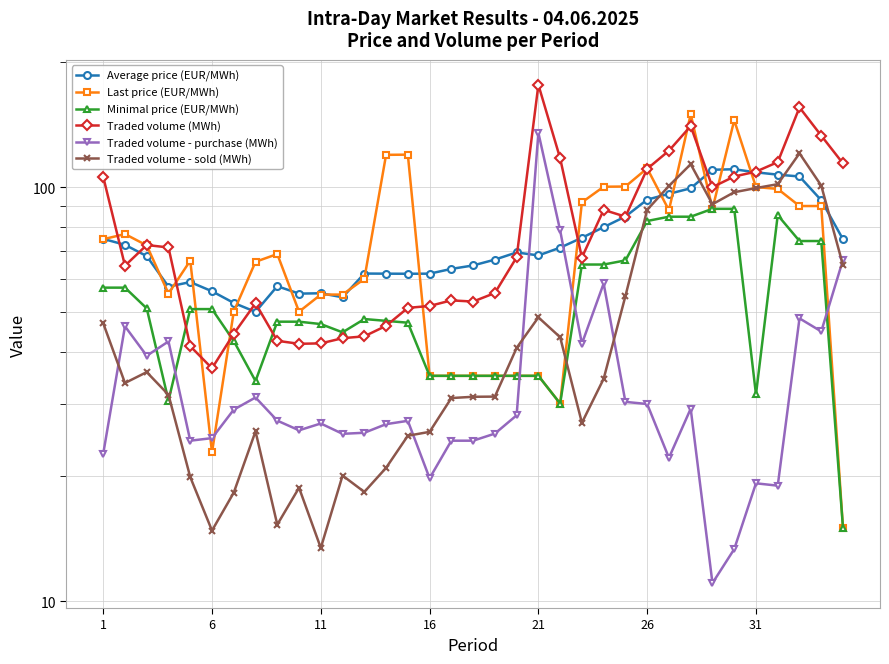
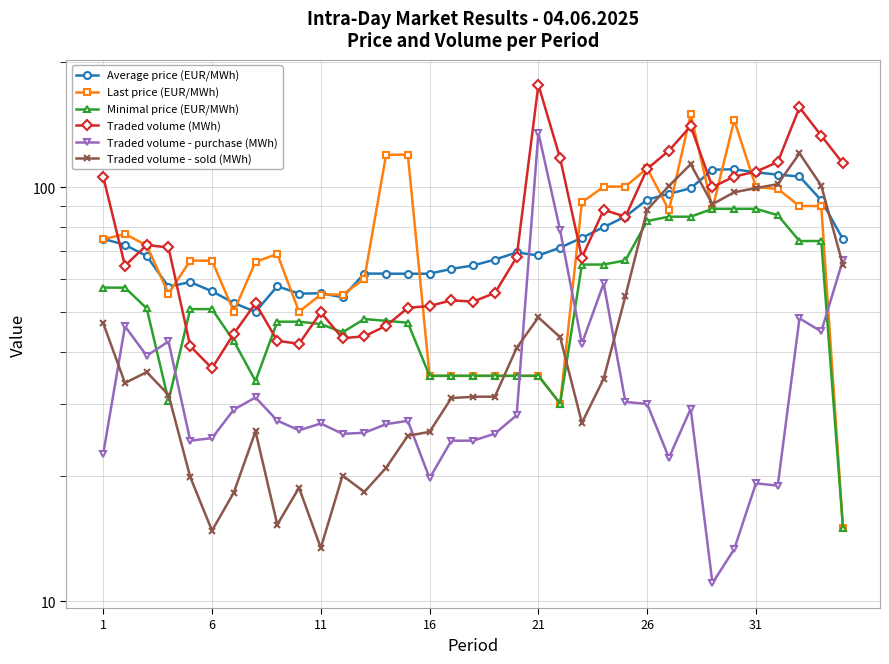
  {
    "Average price (EUR/MWh)": {
      "6": 56,
      "16": 62,
      "21": 68,
      "26": 93
    },
    "Last price (EUR/MWh)": {
-     "6": 23
+     "6": 66
    },
    "Minimal price (EUR/MWh)": {
      "1": 57,
      "6": 51,
      "11": 47,
      "26": 83,
-     "31": 32
+     "31": 89
    },
    "Traded volume (MWh)": {
      "1": 106,
      "6": 37,
-     "11": 42,
+     "11": 50,
      "16": 52,
      "21": 177
    },
    "Traded volume - purchase (MWh)": {
      "1": 23,
      "6": 25,
      "11": 27,
      "16": 20,
      "21": 135,
      "26": 30,
      "31": 19
    },
    "Traded volume - sold (MWh)": {
      "1": 47,
      "6": 15,
      "11": 13.4,
      "16": 26,
      "21": 48,
      "26": 88
    }
  }
